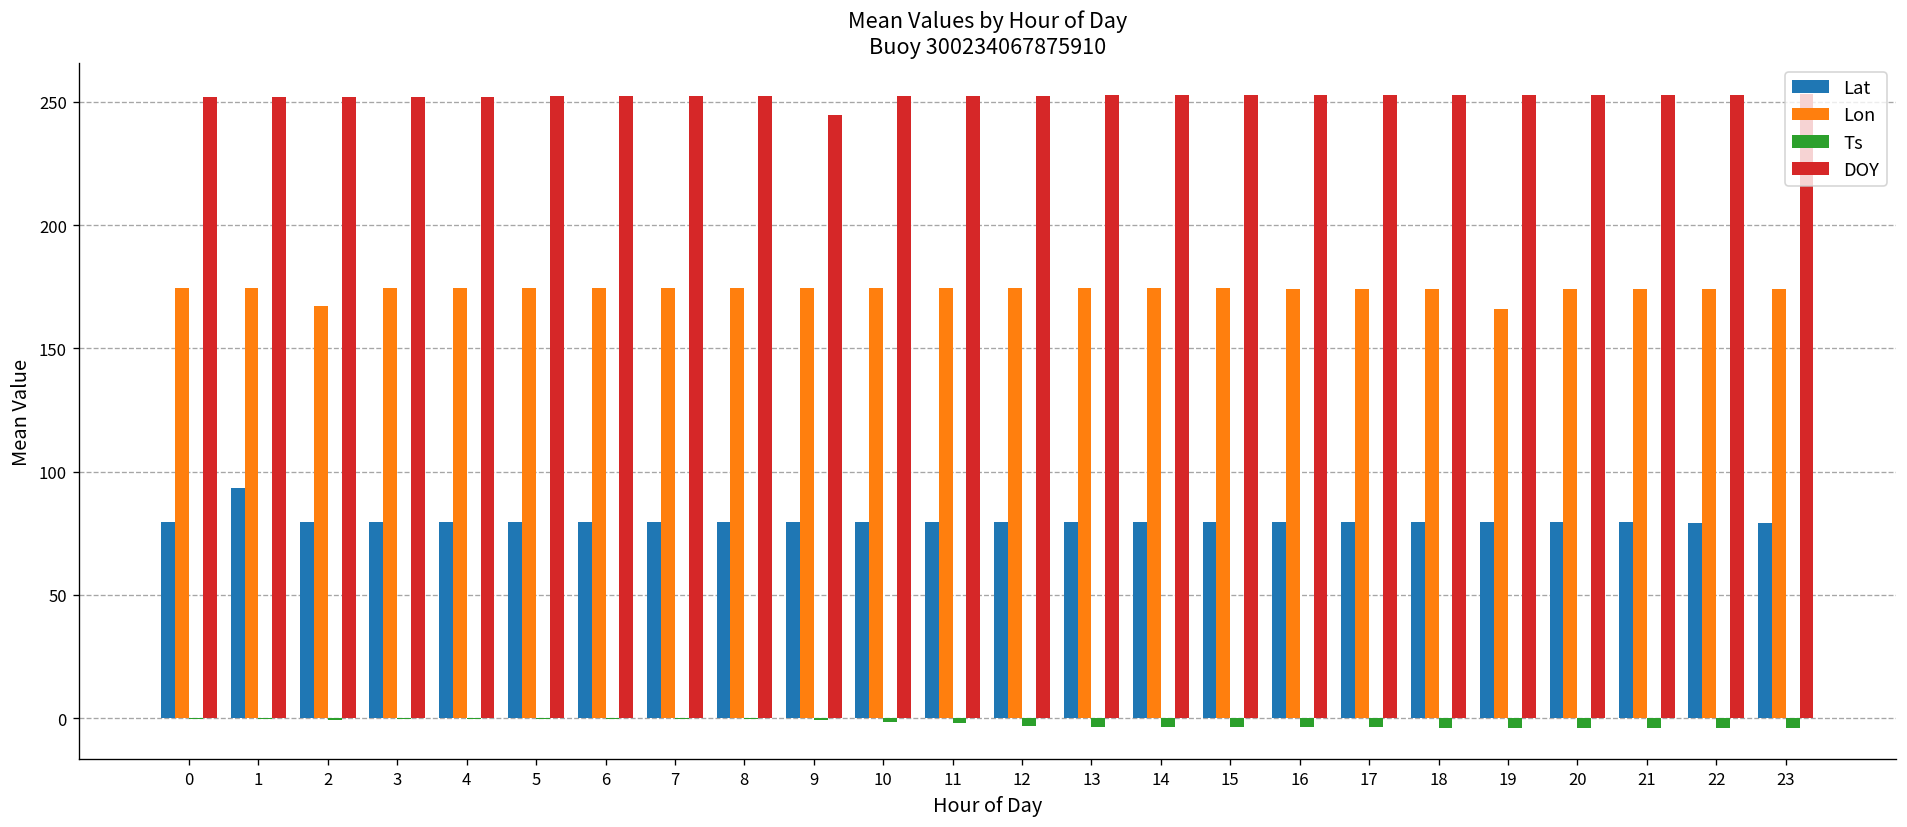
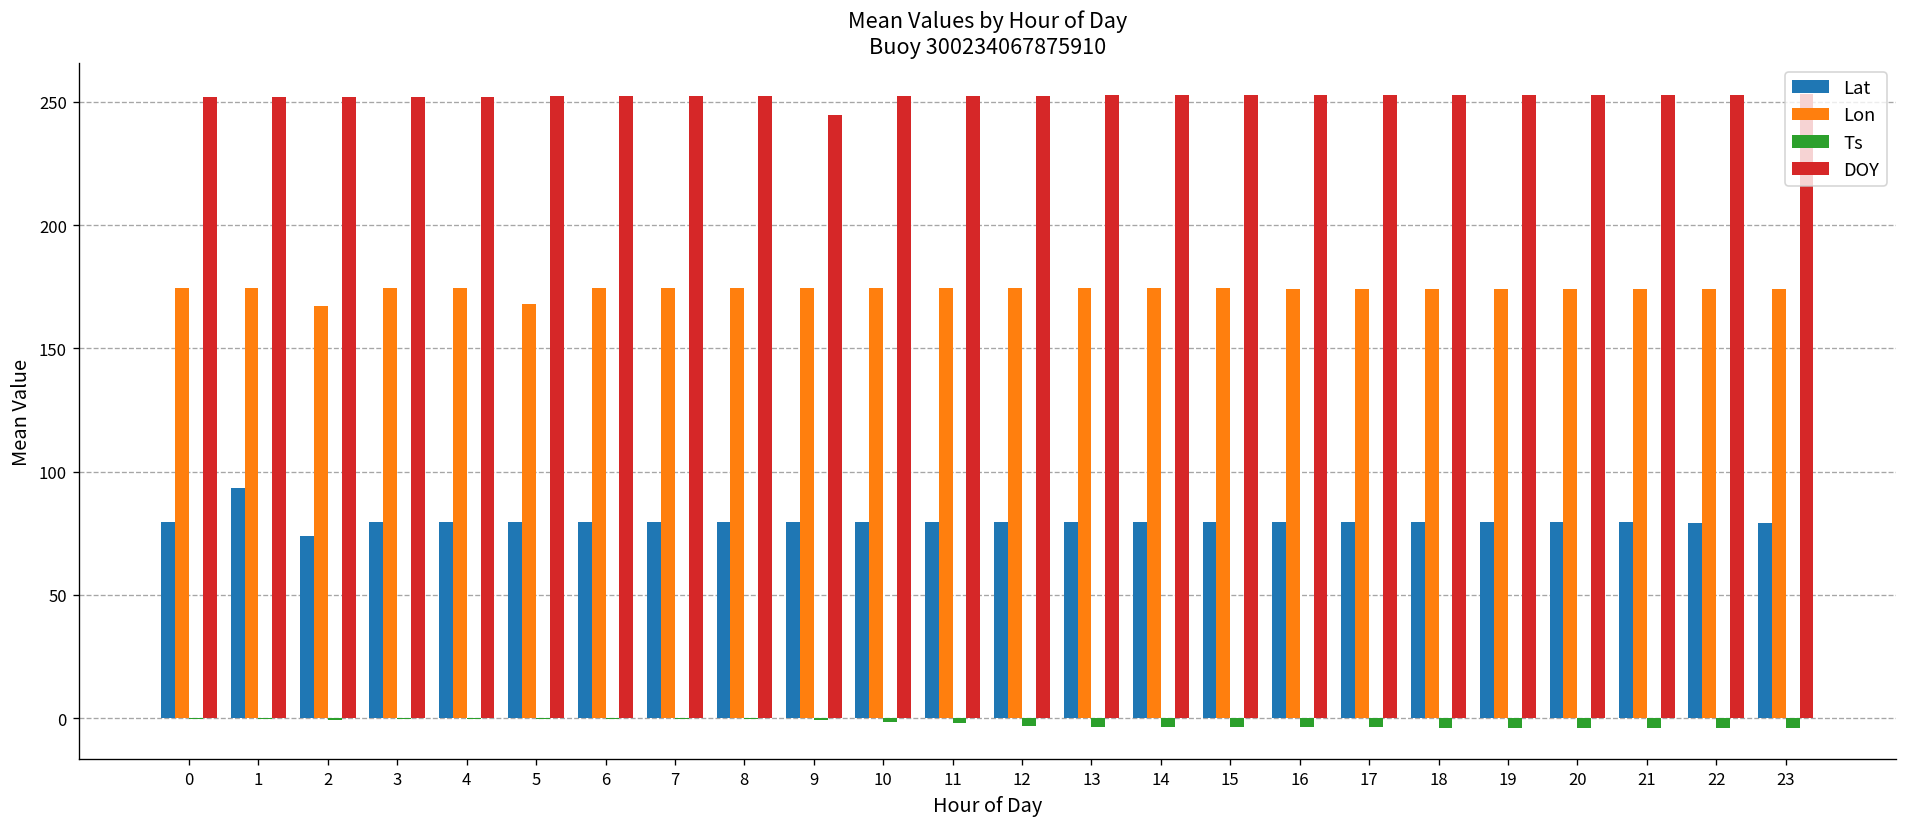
  {
    "Lat": {
      "0": 79,
      "1": 93,
-     "2": 79,
+     "2": 74,
      "3": 79,
      "4": 79,
      "5": 79,
      "6": 79,
      "7": 79,
      "8": 79,
      "9": 79,
      "10": 79,
      "11": 79,
      "12": 79,
      "13": 79,
      "14": 79,
      "15": 79,
      "16": 79,
      "17": 79,
      "18": 79,
      "19": 79,
      "20": 79,
      "21": 79,
      "22": 79,
      "23": 79
    },
    "Lon": {
      "0": 174,
      "1": 174,
      "2": 167,
      "3": 175,
      "4": 175,
-     "5": 175,
+     "5": 168,
      "6": 175,
      "7": 175,
      "8": 175,
      "9": 175,
      "10": 175,
      "11": 175,
      "12": 174,
      "13": 174,
      "14": 174,
      "15": 174,
      "16": 174,
      "17": 174,
      "18": 174,
-     "19": 166,
+     "19": 174,
      "20": 174,
      "21": 174,
      "22": 174,
      "23": 174
    },
    "Ts": {
      "10": -1,
      "11": -2,
      "12": -3,
      "13": -3,
      "14": -3,
      "15": -4,
      "16": -4,
      "17": -4,
      "18": -4,
      "19": -4,
      "20": -4,
      "21": -4,
      "22": -4,
      "23": -4
    },
    "DOY": {
      "0": 252,
      "1": 252,
      "2": 252,
      "3": 252,
      "4": 252,
      "5": 252,
      "6": 252,
      "7": 252,
      "8": 252,
      "9": 245,
      "10": 252,
      "11": 252,
      "12": 253,
      "13": 253,
      "14": 253,
      "15": 253,
      "16": 253,
      "17": 253,
      "18": 253,
      "19": 253,
      "20": 253,
      "21": 253,
      "22": 253
    }
  }
